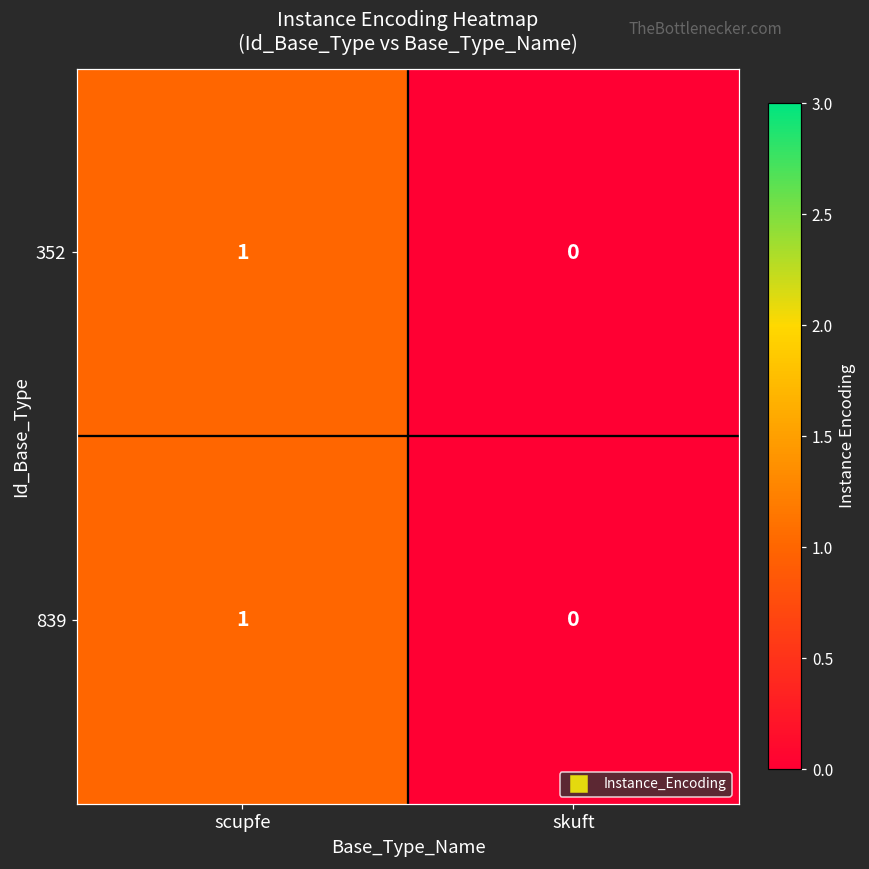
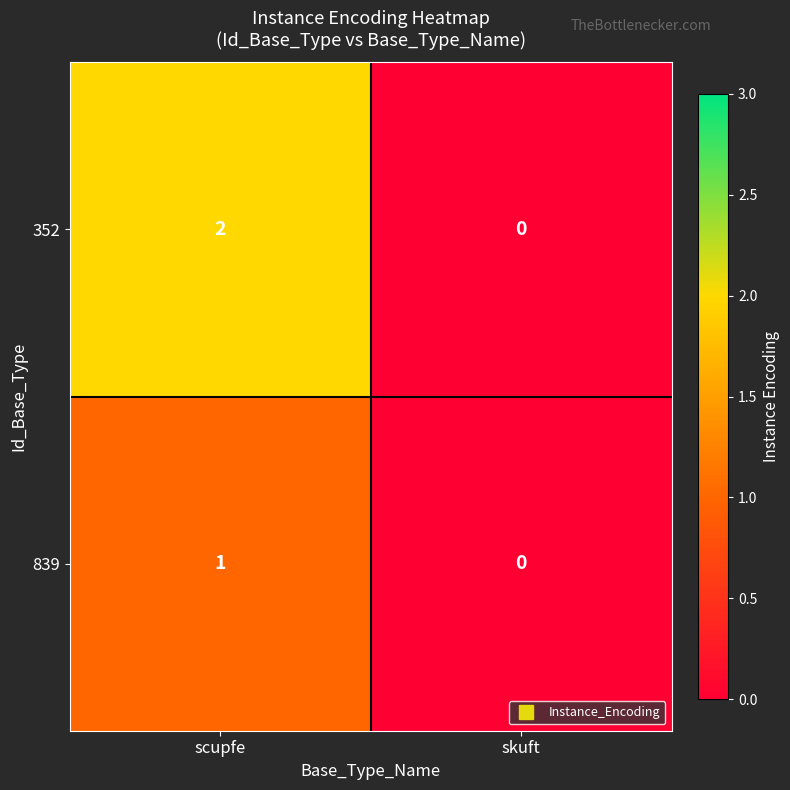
  {
    "352": {
-     "scupfe": 1,
+     "scupfe": 2,
      "skuft": 0
    },
    "839": {
      "scupfe": 1,
      "skuft": 0
    }
  }
